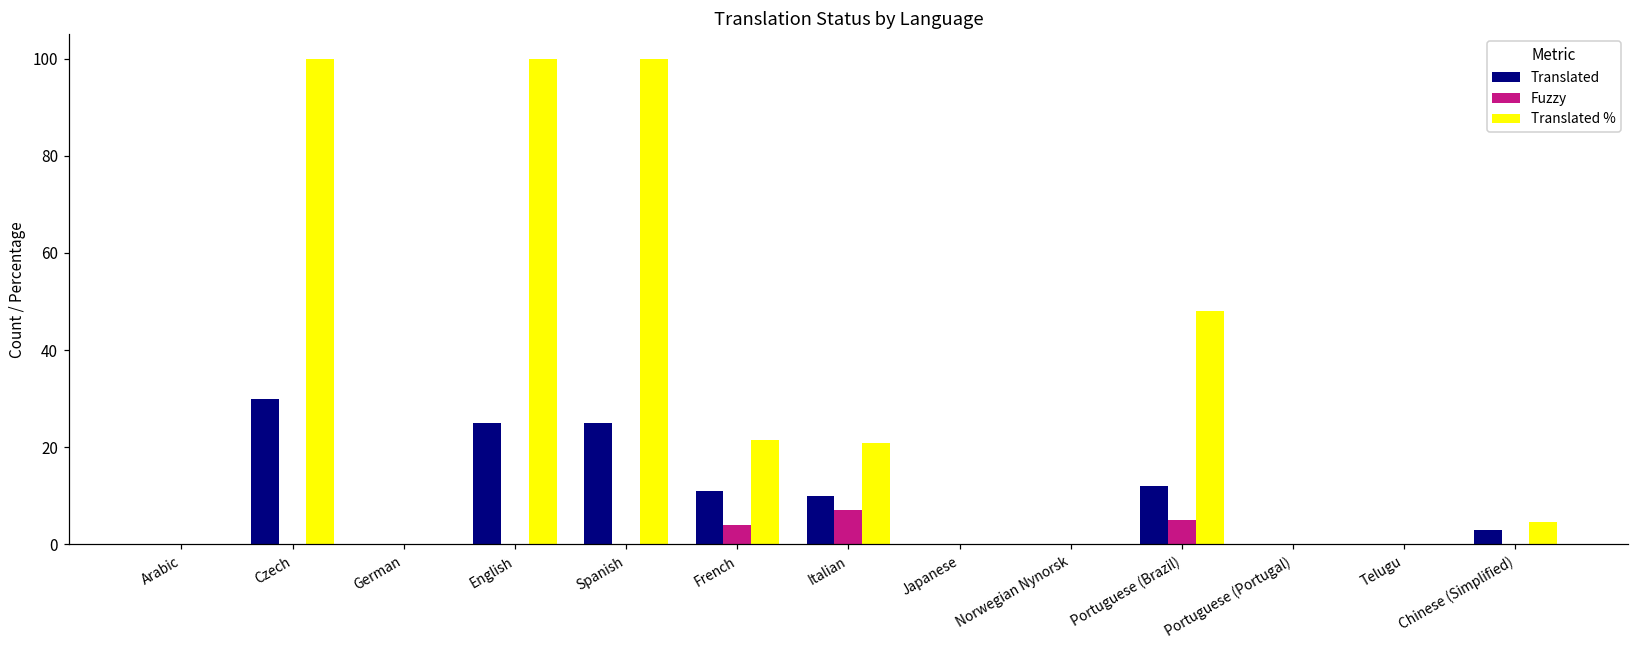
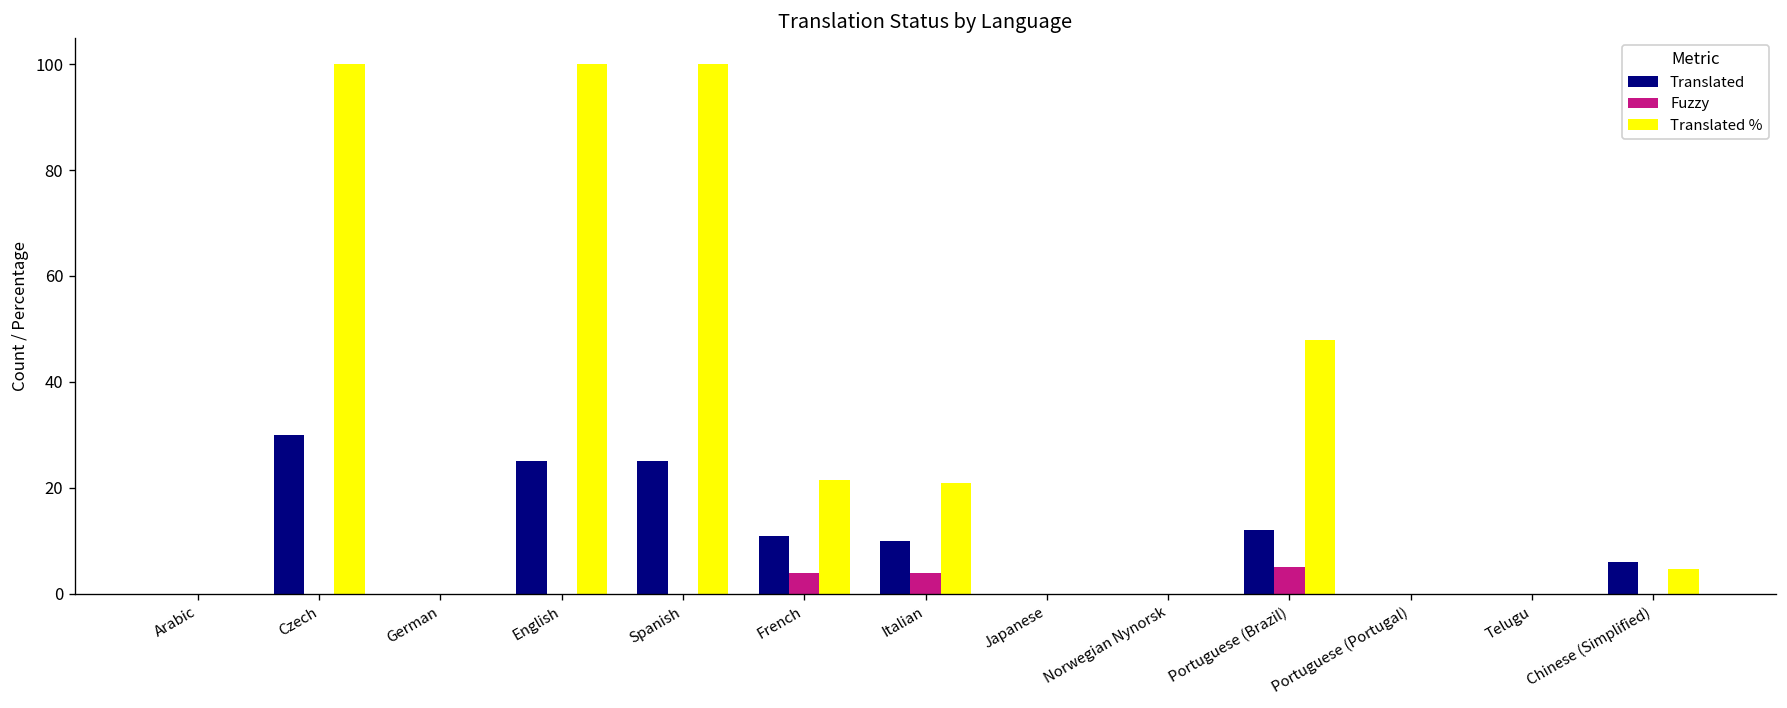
  {
    "Translated": {
      "Arabic": 0,
      "Czech": 30,
      "German": 0,
      "English": 25,
      "Spanish": 25,
      "French": 11,
      "Italian": 10,
      "Japanese": 0,
      "Norwegian Nynorsk": 0,
      "Portuguese (Brazil)": 12,
      "Portuguese (Portugal)": 0,
      "Telugu": 0,
-     "Chinese (Simplified)": 3
+     "Chinese (Simplified)": 6
    },
    "Fuzzy": {
      "Arabic": 0,
      "Czech": 0,
      "German": 0,
      "English": 0,
      "Spanish": 0,
      "French": 4,
-     "Italian": 7,
+     "Italian": 4,
      "Japanese": 0,
      "Norwegian Nynorsk": 0,
      "Portuguese (Brazil)": 5,
      "Portuguese (Portugal)": 0,
      "Telugu": 0,
      "Chinese (Simplified)": 0
    },
    "Translated %": {
      "Arabic": 0,
      "Czech": 100,
      "German": 0,
      "English": 100,
      "Spanish": 100,
      "French": 22,
      "Italian": 21,
      "Japanese": 0,
      "Norwegian Nynorsk": 0,
      "Portuguese (Brazil)": 48,
      "Portuguese (Portugal)": 0,
      "Telugu": 0,
      "Chinese (Simplified)": 5
    }
  }
